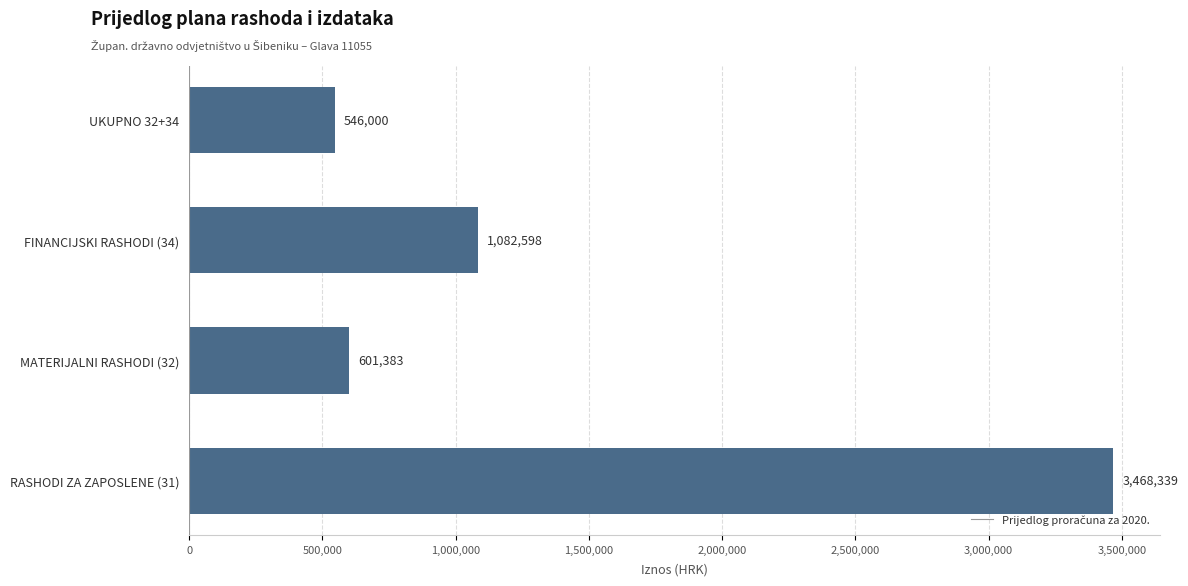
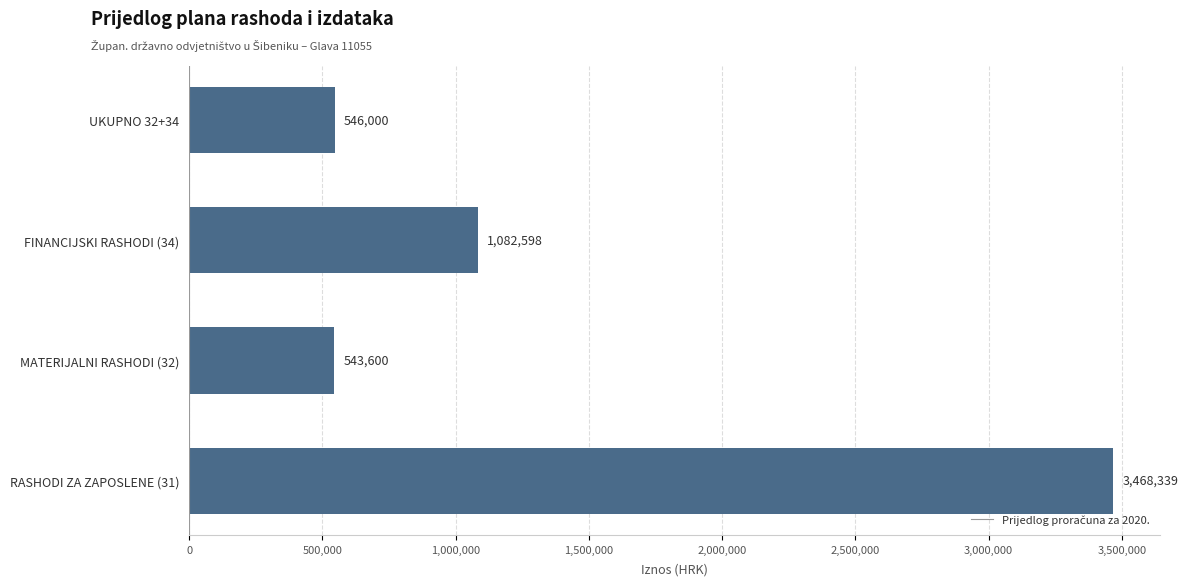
  {
    "UKUPNO 32+34": "546,000",
    "FINANCIJSKI RASHODI (34)": "1,082,598",
-   "MATERIJALNI RASHODI (32)": "601,383",
+   "MATERIJALNI RASHODI (32)": "543,600",
    "RASHODI ZA ZAPOSLENE (31)": "3,468,339"
  }
